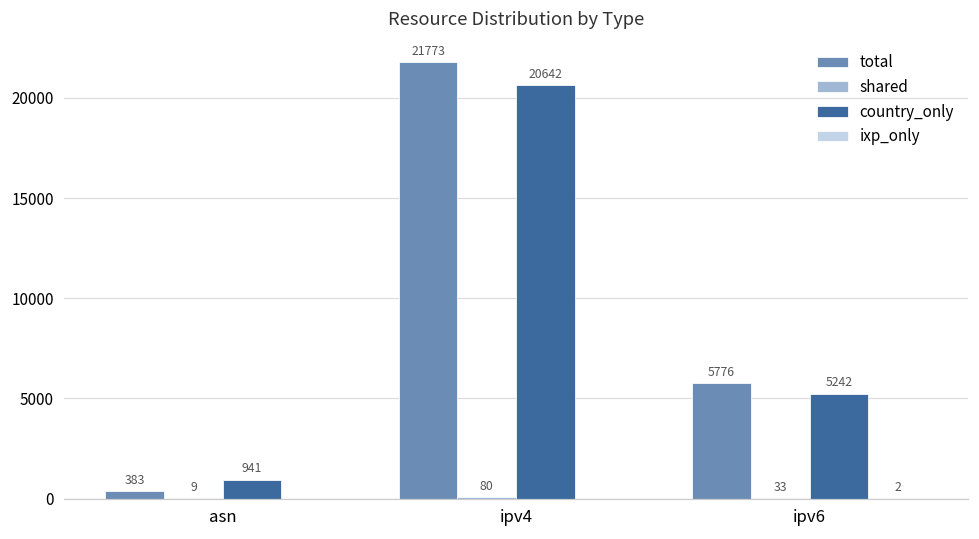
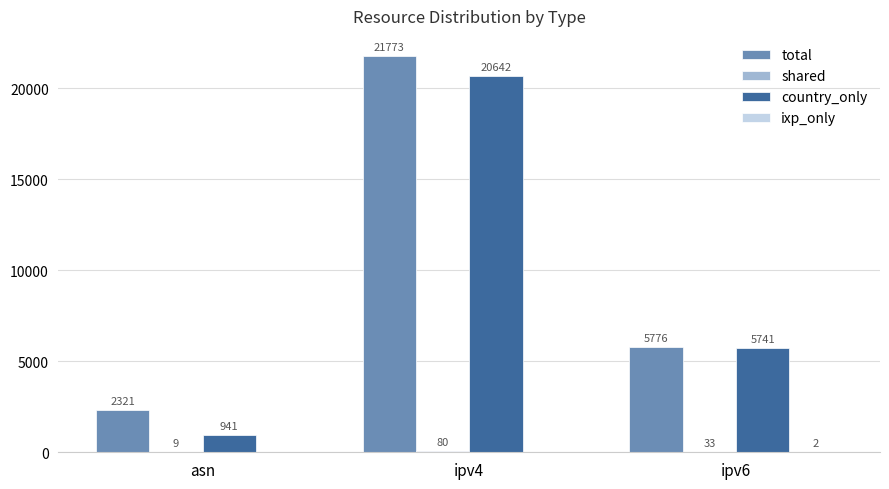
  {
    "total": {
-     "asn": 383,
+     "asn": 2321,
      "ipv4": 21773,
      "ipv6": 5776
    },
    "country_only": {
      "asn": 941,
      "ipv4": 20642,
-     "ipv6": 5242
+     "ipv6": 5741
    }
  }
